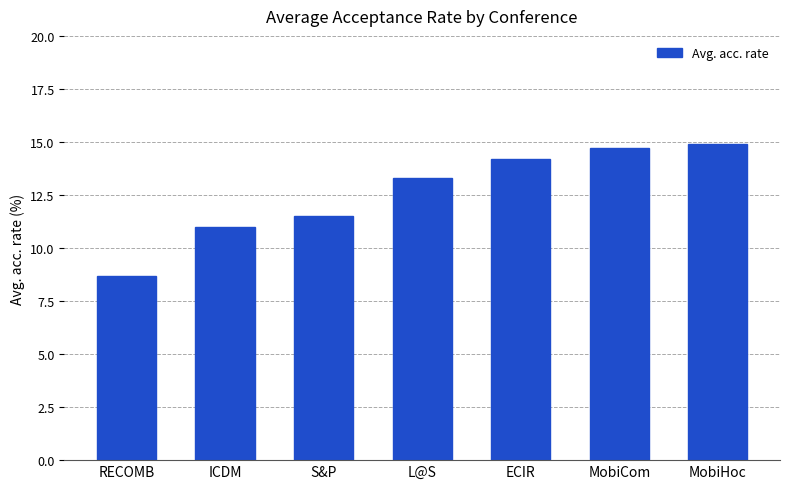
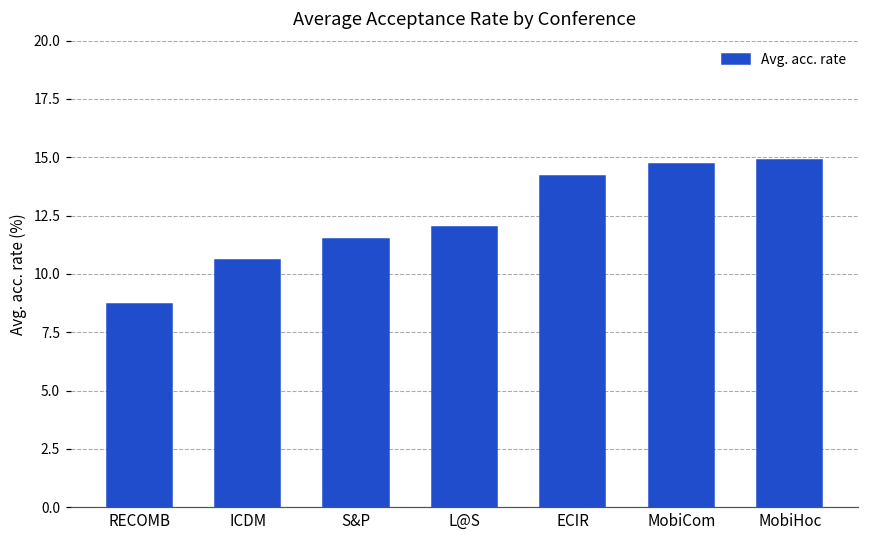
  {
    "RECOMB": 8.7,
-   "ICDM": 11.0,
+   "ICDM": 10.6,
    "S&P": 11.5,
-   "L@S": 13.3,
+   "L@S": 12.0,
    "ECIR": 14.2,
    "MobiCom": 14.7,
    "MobiHoc": 14.9
  }
